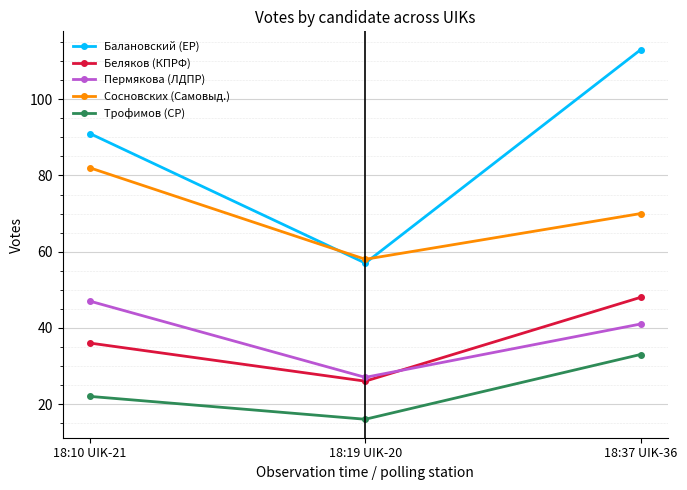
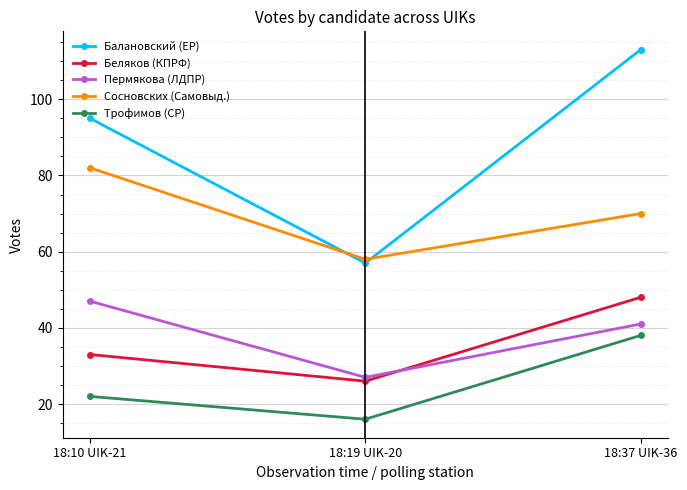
  {
    "Балановский (ЕР)": {
-     "18:10 UIK-21": 91,
+     "18:10 UIK-21": 95,
      "18:19 UIK-20": 57,
      "18:37 UIK-36": 113
    },
    "Беляков (КПРФ)": {
-     "18:10 UIK-21": 36,
+     "18:10 UIK-21": 33,
      "18:19 UIK-20": 26,
      "18:37 UIK-36": 48
    },
    "Пермякова (ЛДПР)": {
      "18:10 UIK-21": 47,
      "18:19 UIK-20": 27,
      "18:37 UIK-36": 41
    },
    "Сосновских (Самовыд.)": {
      "18:10 UIK-21": 82,
      "18:19 UIK-20": 58,
      "18:37 UIK-36": 70
    },
    "Трофимов (СР)": {
      "18:10 UIK-21": 22,
      "18:19 UIK-20": 16,
-     "18:37 UIK-36": 33
+     "18:37 UIK-36": 38
    }
  }
